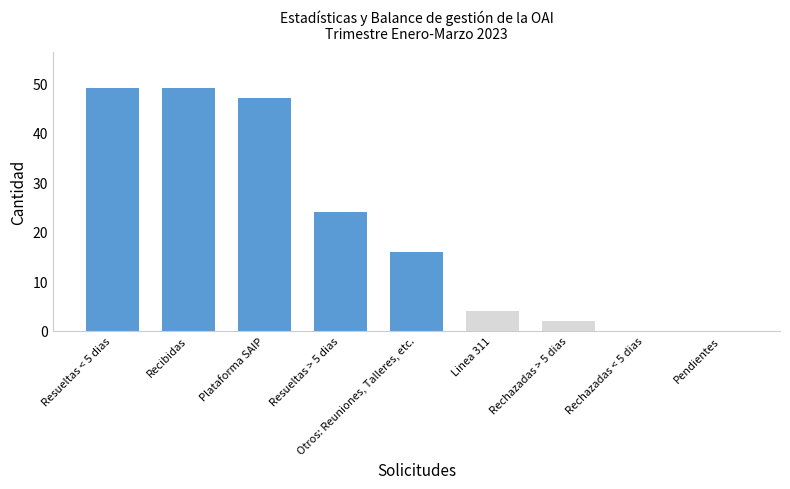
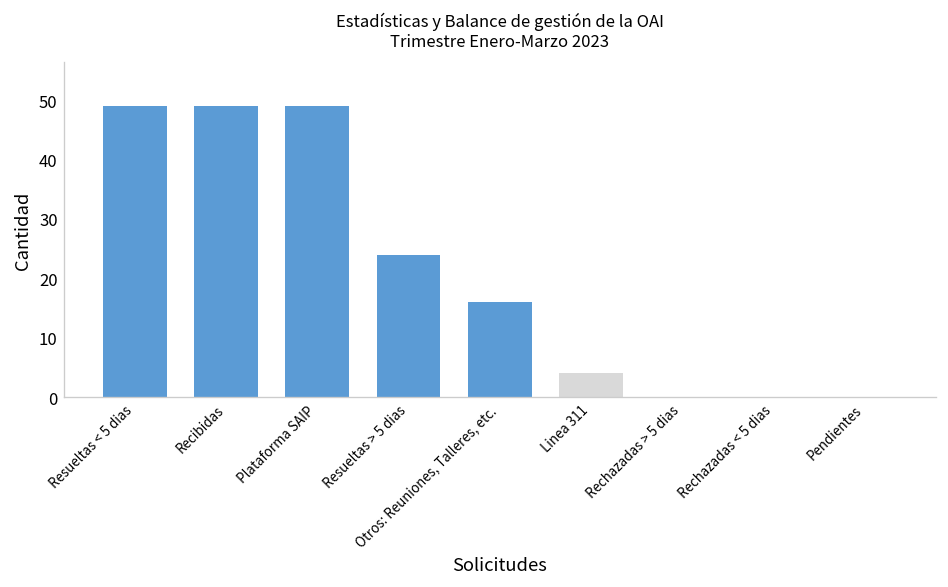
  {
    "Resueltas < 5 dias": 49,
    "Recibidas": 49,
-   "Plataforma SAIP": 47,
+   "Plataforma SAIP": 49,
    "Resueltas > 5 dias": 24,
    "Otros: Reuniones, Talleres, etc.": 16,
    "Linea 311": 4,
-   "Rechazadas > 5 dias": 2,
+   "Rechazadas > 5 dias": 0,
    "Rechazadas < 5 dias": 0,
    "Pendientes": 0
  }
